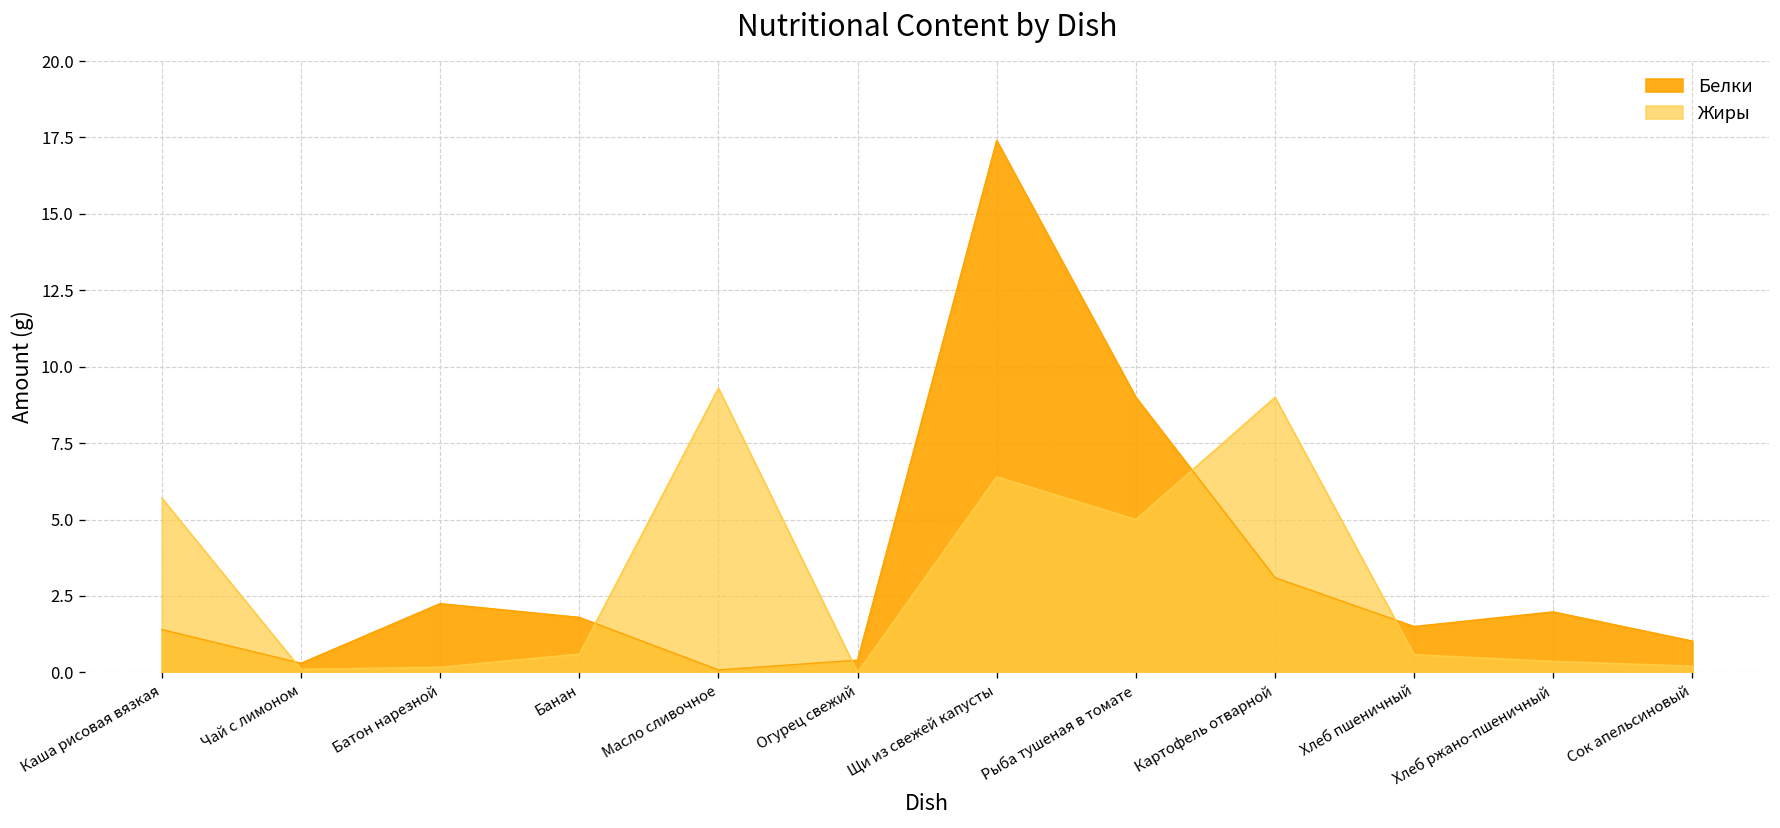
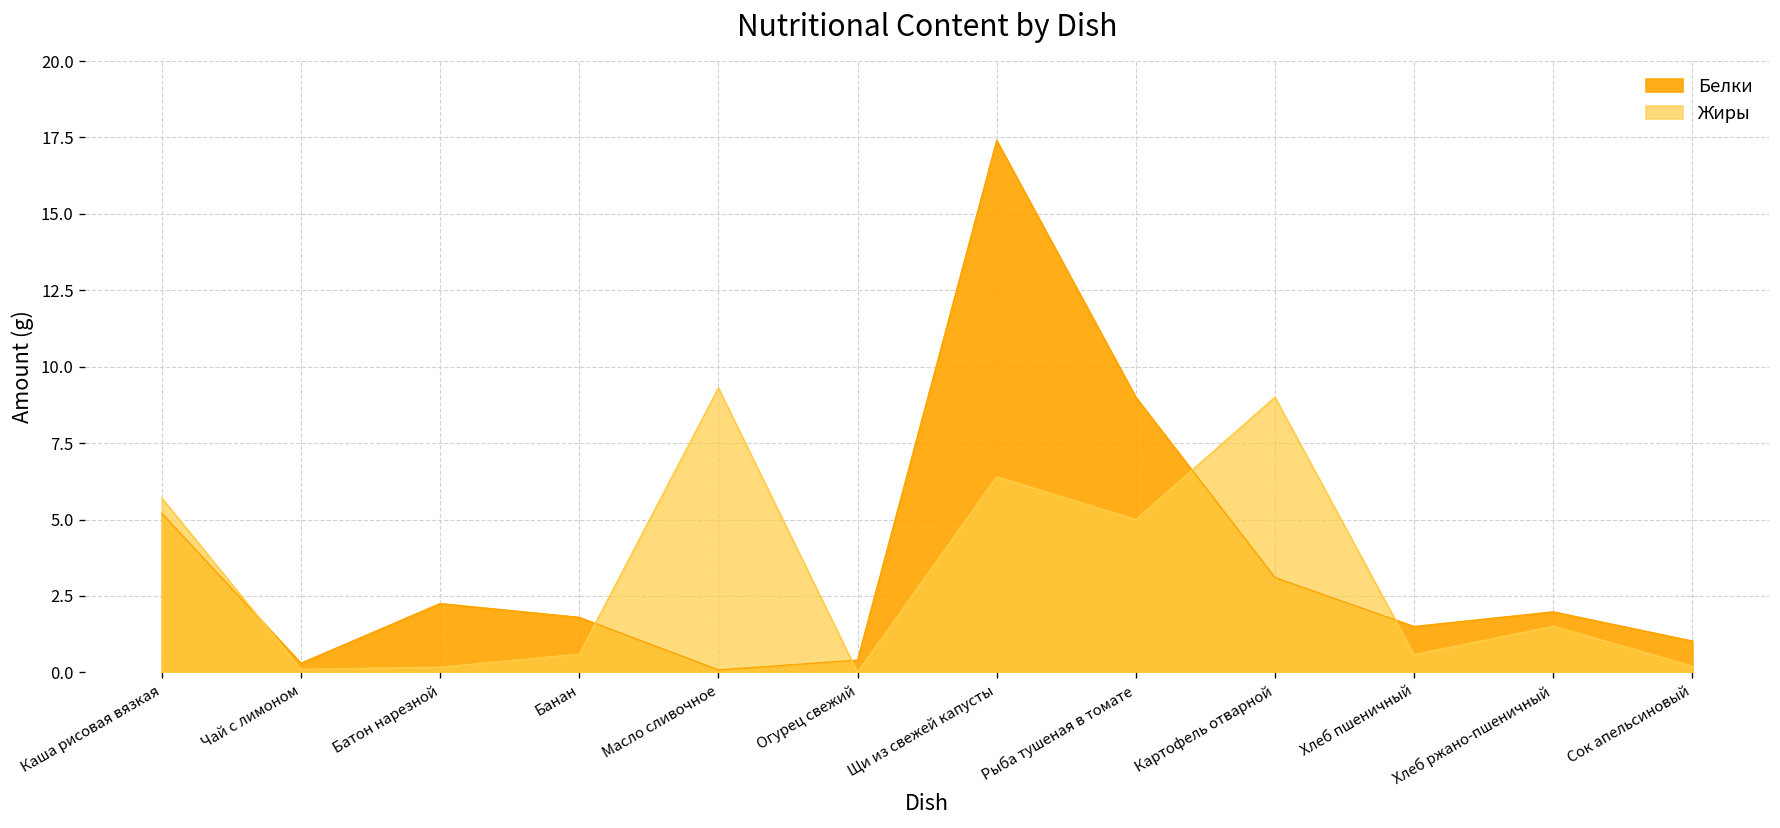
  {
    "Белки": {
-     "Каша рисовая вязкая": 1.4,
+     "Каша рисовая вязкая": 5.2,
      "Чай с лимоном": 0.3,
      "Батон нарезной": 2.3,
      "Банан": 1.8,
      "Масло сливочное": 0.1,
      "Огурец свежий": 0.4,
      "Щи из свежей капусты": 17.4,
      "Рыба тушеная в томате": 9.0,
      "Картофель отварной": 3.1,
      "Хлеб пшеничный": 1.5,
      "Хлеб ржано-пшеничный": 2.0,
      "Сок апельсиновый": 1.0
    },
    "Жиры": {
      "Каша рисовая вязкая": 5.7,
      "Чай с лимоном": 0.1,
      "Батон нарезной": 0.2,
      "Банан": 0.6,
      "Масло сливочное": 9.3,
      "Огурец свежий": 0.0,
      "Щи из свежей капусты": 6.4,
      "Рыба тушеная в томате": 5.0,
      "Картофель отварной": 9.0,
      "Хлеб пшеничный": 0.6,
-     "Хлеб ржано-пшеничный": 0.4,
+     "Хлеб ржано-пшеничный": 1.5,
      "Сок апельсиновый": 0.2
    }
  }
